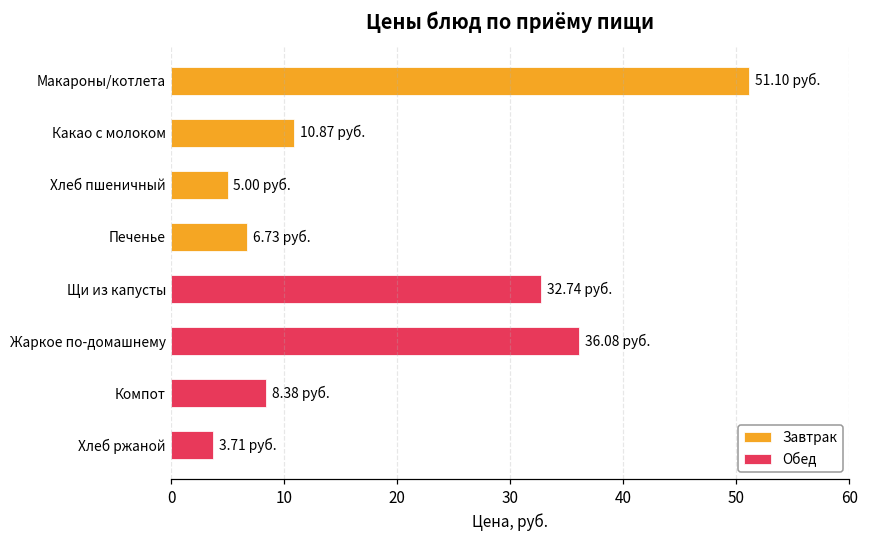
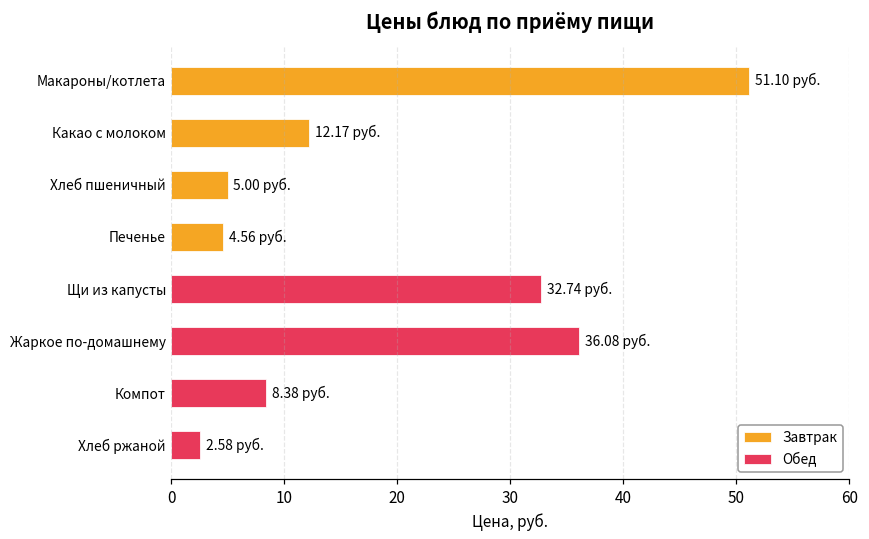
  {
    "Завтрак": {
      "Макароны/котлета": 51.10,
-     "Какао с молоком": 10.87,
+     "Какао с молоком": 12.17,
      "Хлеб пшеничный": 5.00,
-     "Печенье": 6.73
+     "Печенье": 4.56
    },
    "Обед": {
      "Щи из капусты": 32.74,
      "Жаркое по-домашнему": 36.08,
      "Компот": 8.38,
-     "Хлеб ржаной": 3.71
+     "Хлеб ржаной": 2.58
    }
  }
